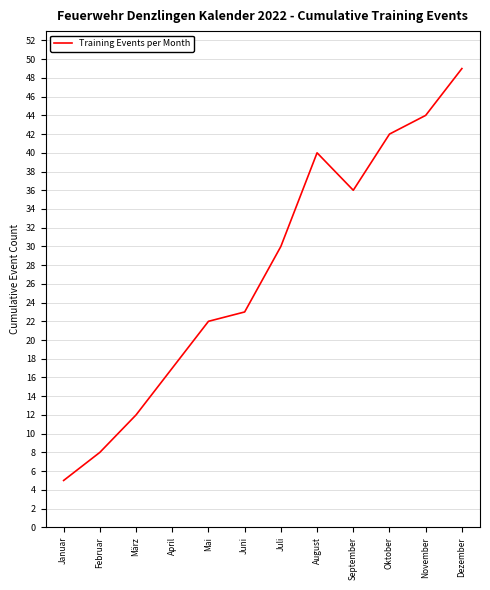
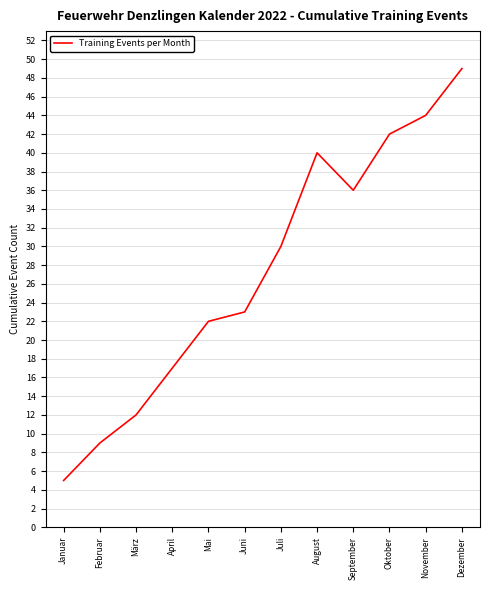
  {
    "Januar": 5,
-   "Februar": 8,
+   "Februar": 9,
    "März": 12,
    "April": 17,
    "Mai": 22,
    "Juni": 23,
    "Juli": 30,
    "August": 40,
    "September": 36,
    "Oktober": 42,
    "November": 44,
    "Dezember": 49
  }
